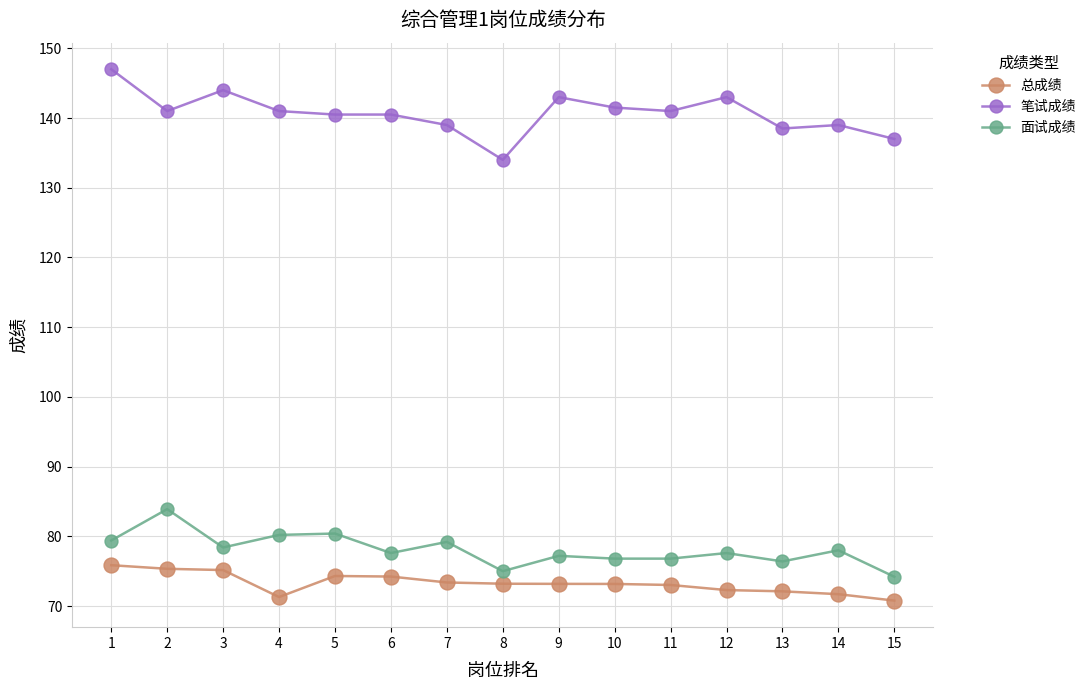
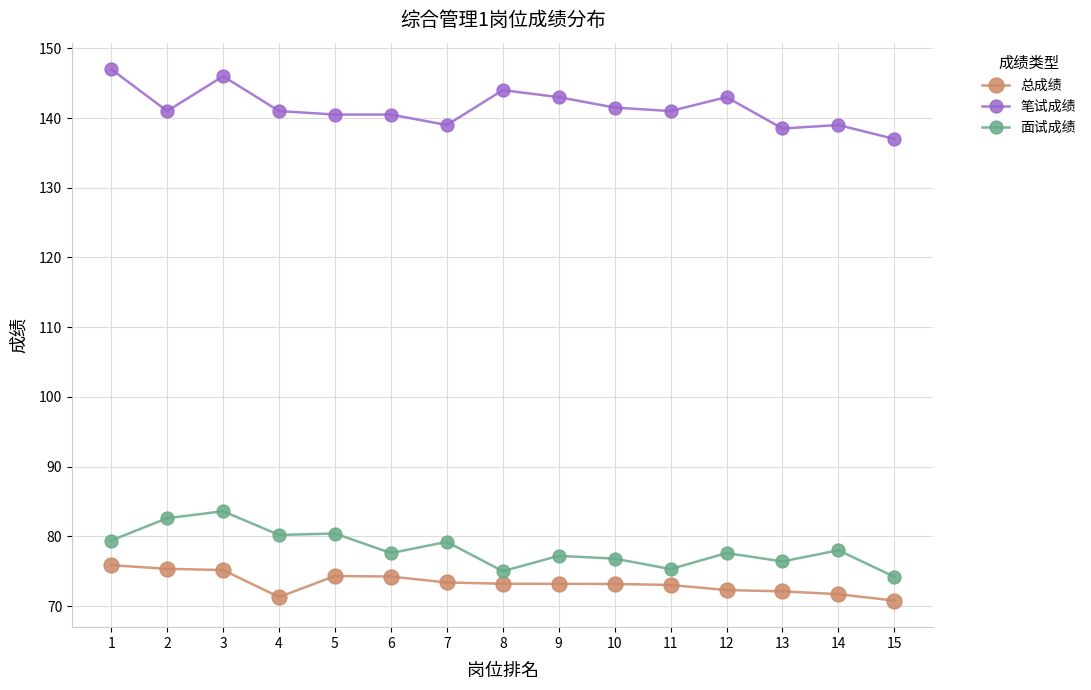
  {
    "总成绩": {
      "1": 76,
      "2": 75,
      "3": 75,
      "4": 71,
      "5": 74,
      "6": 74,
      "7": 73,
      "8": 73,
      "9": 73,
      "10": 73,
      "11": 73,
      "12": 72,
      "13": 72,
      "14": 72,
      "15": 71
    },
    "笔试成绩": {
      "1": 147,
      "2": 141,
-     "3": 144,
+     "3": 146,
      "4": 141,
      "5": 141,
      "6": 141,
      "7": 139,
-     "8": 134,
+     "8": 144,
      "9": 143,
      "10": 142,
      "11": 141,
      "12": 143,
      "13": 139,
      "14": 139,
      "15": 137
    },
    "面试成绩": {
      "1": 79,
-     "2": 84,
-     "3": 78,
+     "2": 83,
+     "3": 84,
      "4": 80,
      "5": 80,
      "6": 78,
      "7": 79,
      "8": 75,
      "9": 77,
      "10": 77,
-     "11": 77,
+     "11": 75,
      "12": 78,
      "13": 76,
      "14": 78,
      "15": 74
    }
  }
